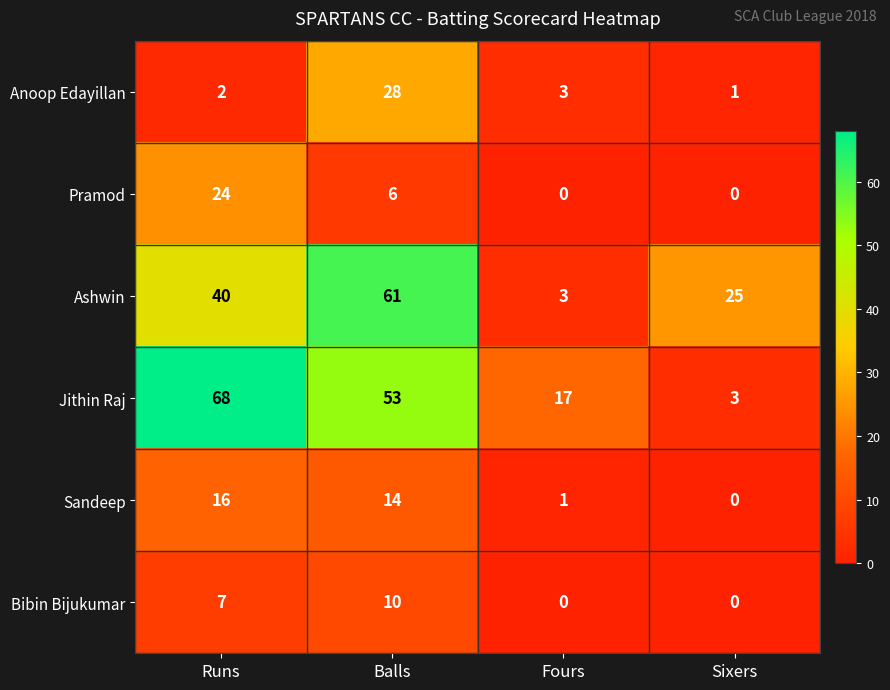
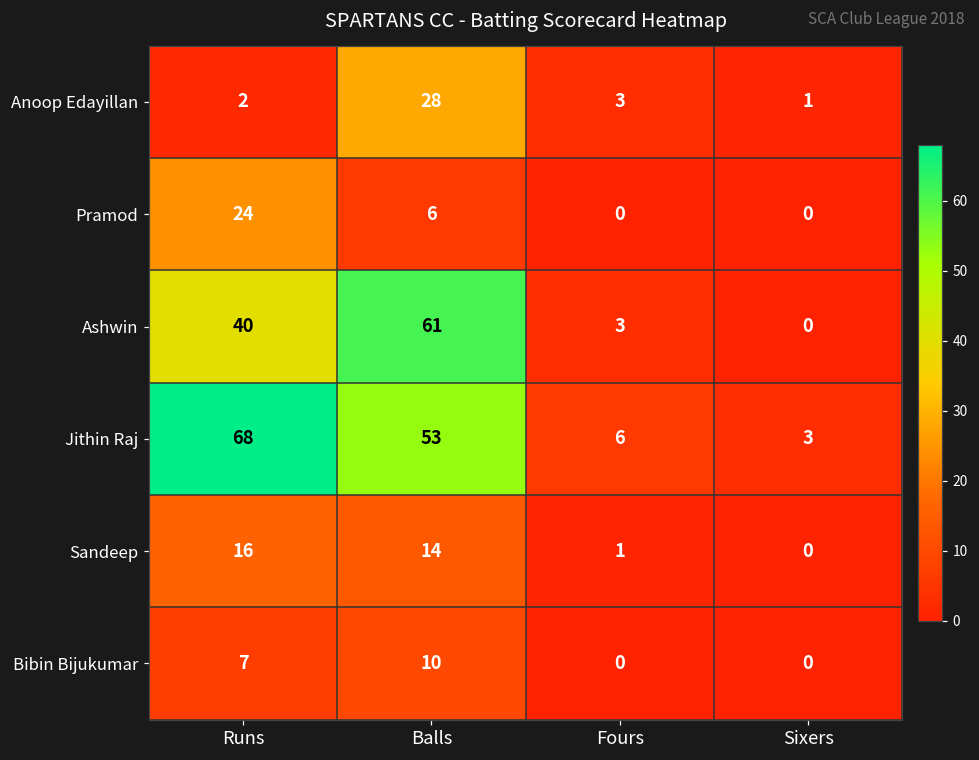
  {
    "Anoop Edayillan": {
      "Runs": 2,
      "Balls": 28,
      "Fours": 3,
      "Sixers": 1
    },
    "Pramod": {
      "Runs": 24,
      "Balls": 6,
      "Fours": 0,
      "Sixers": 0
    },
    "Ashwin": {
      "Runs": 40,
      "Balls": 61,
      "Fours": 3,
-     "Sixers": 25
+     "Sixers": 0
    },
    "Jithin Raj": {
      "Runs": 68,
      "Balls": 53,
-     "Fours": 17,
+     "Fours": 6,
      "Sixers": 3
    },
    "Sandeep": {
      "Runs": 16,
      "Balls": 14,
      "Fours": 1,
      "Sixers": 0
    },
    "Bibin Bijukumar": {
      "Runs": 7,
      "Balls": 10,
      "Fours": 0,
      "Sixers": 0
    }
  }
